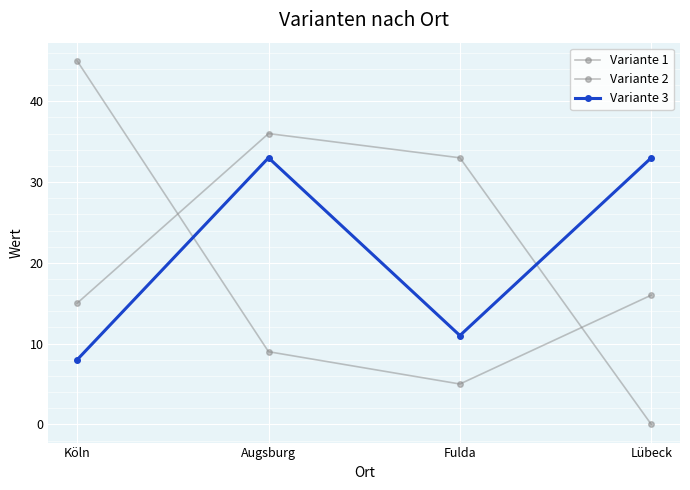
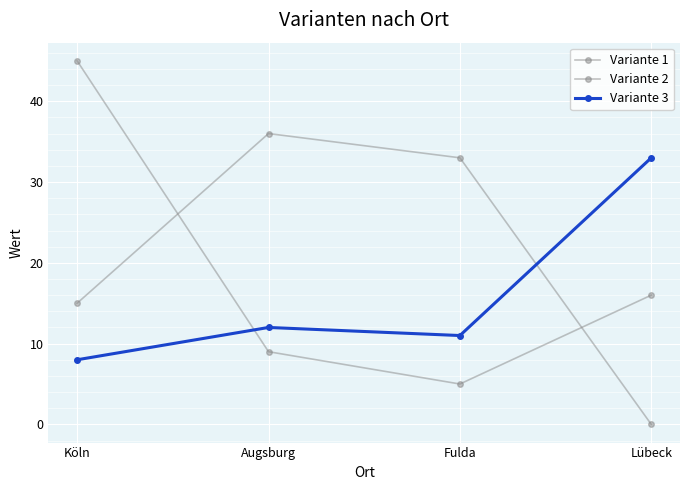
  {
    "Variante 3": {
      "Köln": 8,
-     "Augsburg": 33,
+     "Augsburg": 12,
      "Fulda": 11,
      "Lübeck": 33
    }
  }
